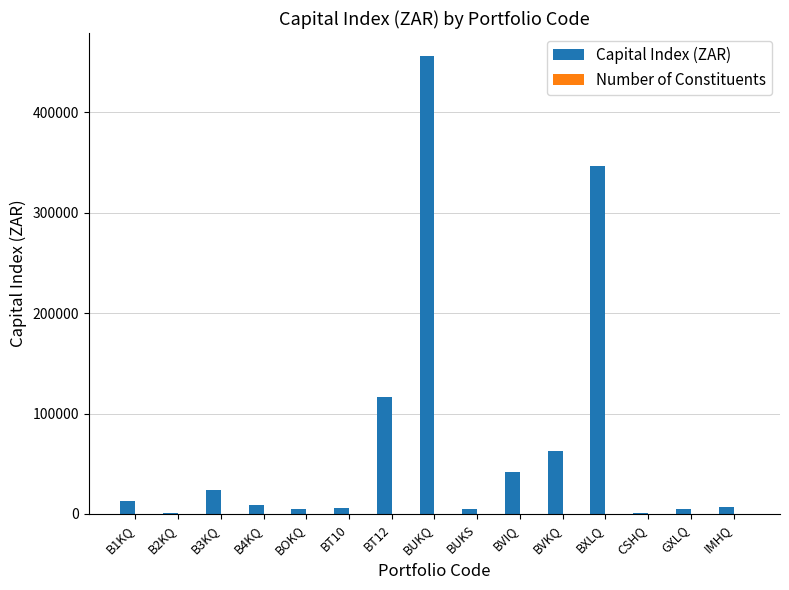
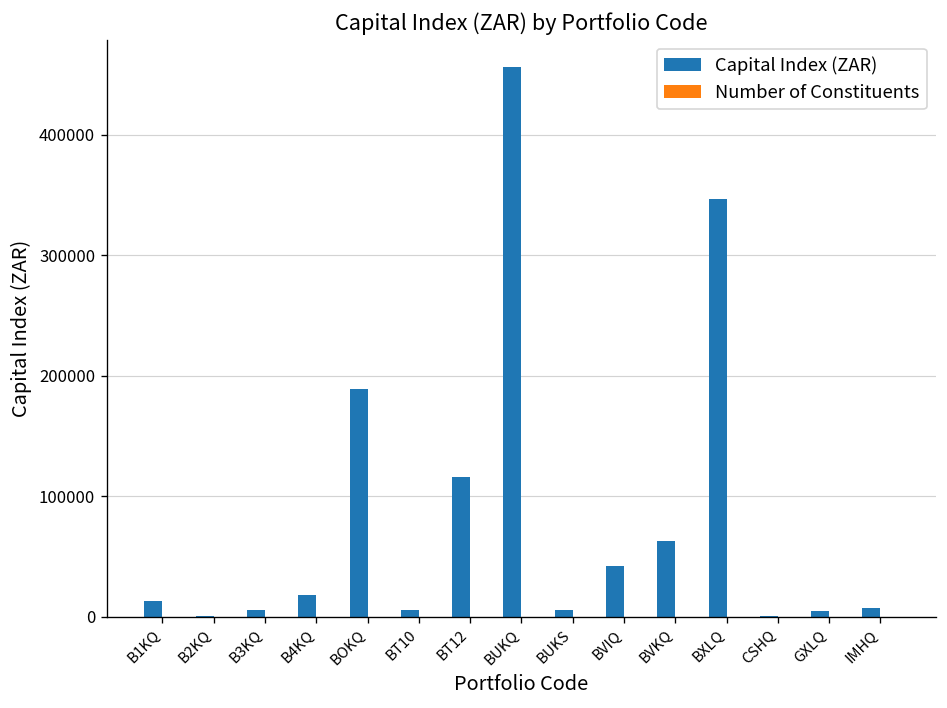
  {
    "Capital Index (ZAR)": {
      "B1KQ": 13000,
-     "B3KQ": 24000,
-     "B4KQ": 9000,
-     "BOKQ": 5000,
+     "B3KQ": 5000,
+     "B4KQ": 18000,
+     "BOKQ": 189000,
      "BT10": 5000,
      "BT12": 116000,
      "BUKQ": 456000,
      "BUKS": 5000,
      "BVIQ": 42000,
      "BVKQ": 63000,
      "BXLQ": 346000,
      "GXLQ": 4000,
      "IMHQ": 7000
    }
  }
